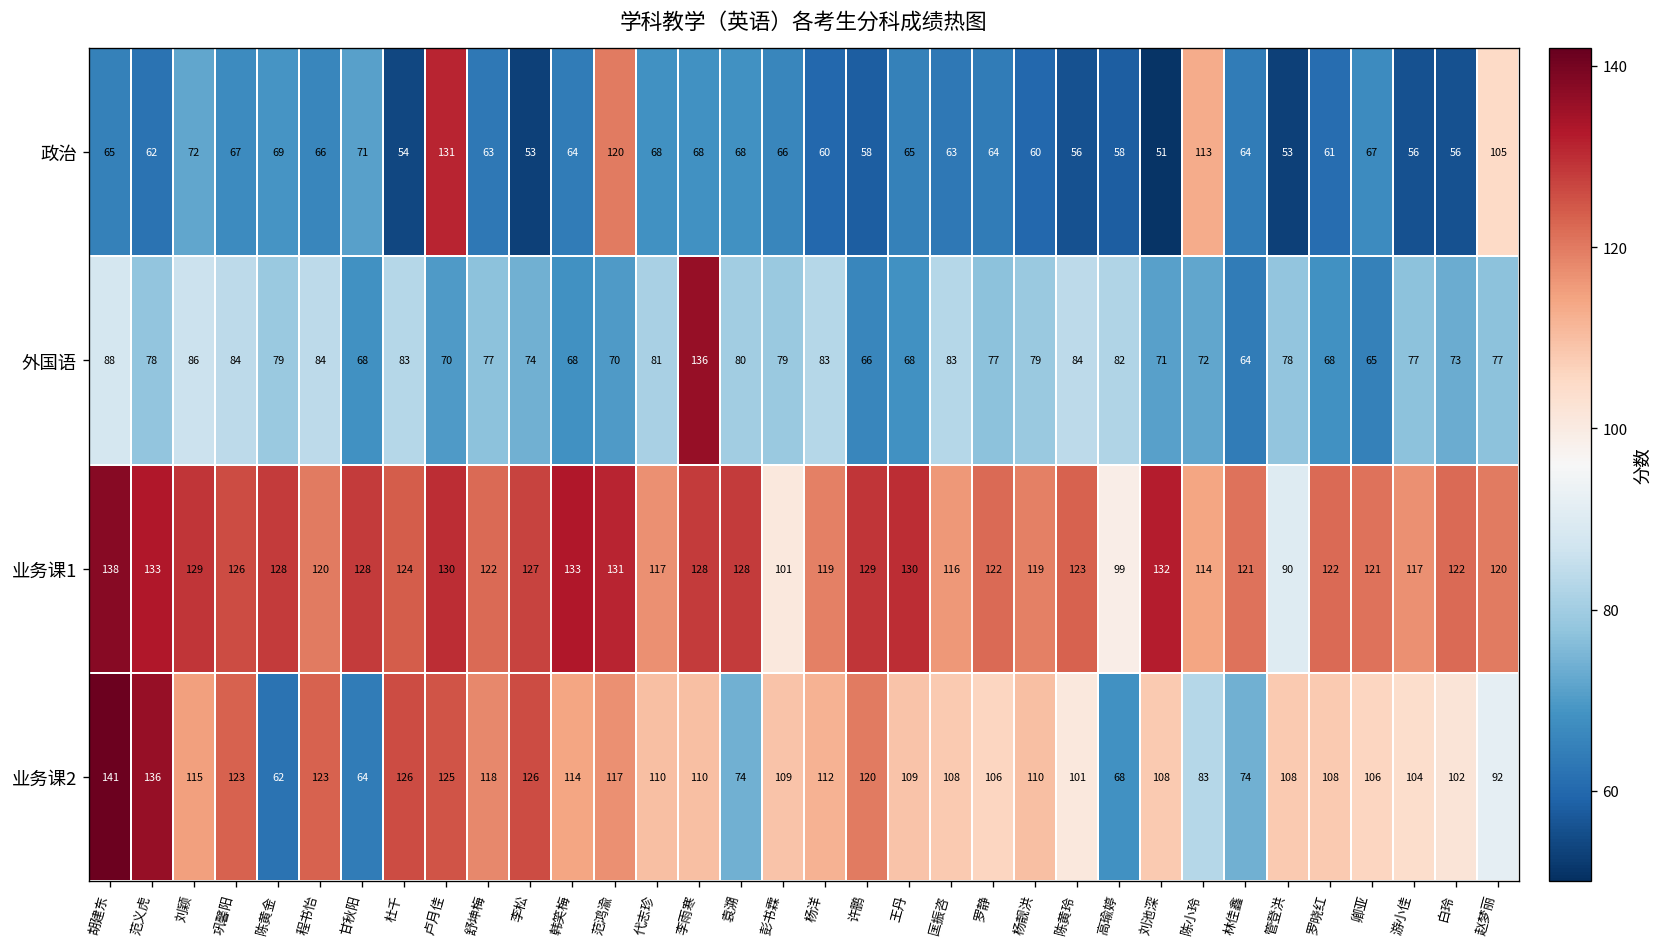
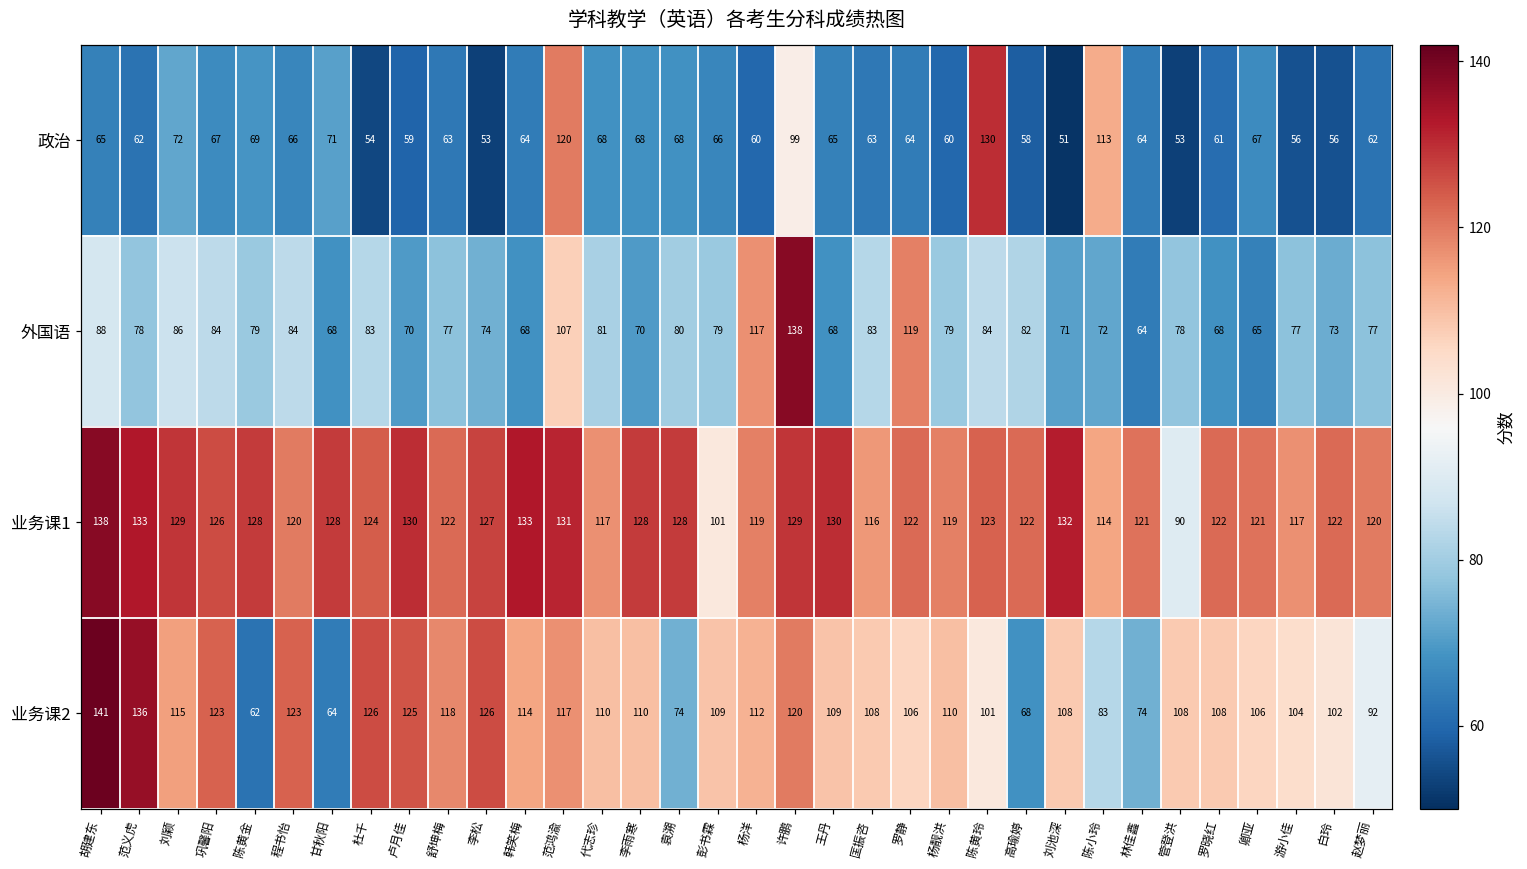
  {
    "政治": {
      "胡建东": 65,
      "范义虎": 62,
      "刘颖": 72,
      "巩馨阳": 67,
      "陈黄金": 69,
      "程书怡": 66,
      "甘秋阳": 71,
      "杜千": 54,
-     "卢月佳": 131,
+     "卢月佳": 59,
      "舒坤梅": 63,
      "李松": 53,
      "韩笑梅": 64,
      "范鸿渝": 120,
      "代志珍": 68,
      "李雨寒": 68,
      "袁溯": 68,
      "彭书霖": 66,
      "杨洋": 60,
-     "许鹏": 58,
+     "许鹏": 99,
      "王丹": 65,
      "匡振咨": 63,
      "罗静": 64,
      "杨靓洪": 60,
-     "陈黄玲": 56,
+     "陈黄玲": 130,
      "高瑜婷": 58,
      "刘池深": 51,
      "陈小玲": 113,
      "林佳鑫": 64,
      "管登洪": 53,
      "罗晓红": 61,
      "卿亚": 67,
      "游小佳": 56,
      "白玲": 56,
-     "赵梦丽": 105
+     "赵梦丽": 62
    },
    "外国语": {
      "胡建东": 88,
      "范义虎": 78,
      "刘颖": 86,
      "巩馨阳": 84,
      "陈黄金": 79,
      "程书怡": 84,
      "甘秋阳": 68,
      "杜千": 83,
      "卢月佳": 70,
      "舒坤梅": 77,
      "李松": 74,
      "韩笑梅": 68,
-     "范鸿渝": 70,
+     "范鸿渝": 107,
      "代志珍": 81,
-     "李雨寒": 136,
+     "李雨寒": 70,
      "袁溯": 80,
      "彭书霖": 79,
-     "杨洋": 83,
-     "许鹏": 66,
+     "杨洋": 117,
+     "许鹏": 138,
      "王丹": 68,
      "匡振咨": 83,
-     "罗静": 77,
+     "罗静": 119,
      "杨靓洪": 79,
      "陈黄玲": 84,
      "高瑜婷": 82,
      "刘池深": 71,
      "陈小玲": 72,
      "林佳鑫": 64,
      "管登洪": 78,
      "罗晓红": 68,
      "卿亚": 65,
      "游小佳": 77,
      "白玲": 73,
      "赵梦丽": 77
    },
    "业务课1": {
      "胡建东": 138,
      "范义虎": 133,
      "刘颖": 129,
      "巩馨阳": 126,
      "陈黄金": 128,
      "程书怡": 120,
      "甘秋阳": 128,
      "杜千": 124,
      "卢月佳": 130,
      "舒坤梅": 122,
      "李松": 127,
      "韩笑梅": 133,
      "范鸿渝": 131,
      "代志珍": 117,
      "李雨寒": 128,
      "袁溯": 128,
      "彭书霖": 101,
      "杨洋": 119,
      "许鹏": 129,
      "王丹": 130,
      "匡振咨": 116,
      "罗静": 122,
      "杨靓洪": 119,
      "陈黄玲": 123,
-     "高瑜婷": 99,
+     "高瑜婷": 122,
      "刘池深": 132,
      "陈小玲": 114,
      "林佳鑫": 121,
      "管登洪": 90,
      "罗晓红": 122,
      "卿亚": 121,
      "游小佳": 117,
      "白玲": 122,
      "赵梦丽": 120
    },
    "业务课2": {
      "胡建东": 141,
      "范义虎": 136,
      "刘颖": 115,
      "巩馨阳": 123,
      "陈黄金": 62,
      "程书怡": 123,
      "甘秋阳": 64,
      "杜千": 126,
      "卢月佳": 125,
      "舒坤梅": 118,
      "李松": 126,
      "韩笑梅": 114,
      "范鸿渝": 117,
      "代志珍": 110,
      "李雨寒": 110,
      "袁溯": 74,
      "彭书霖": 109,
      "杨洋": 112,
      "许鹏": 120,
      "王丹": 109,
      "匡振咨": 108,
      "罗静": 106,
      "杨靓洪": 110,
      "陈黄玲": 101,
      "高瑜婷": 68,
      "刘池深": 108,
      "陈小玲": 83,
      "林佳鑫": 74,
      "管登洪": 108,
      "罗晓红": 108,
      "卿亚": 106,
      "游小佳": 104,
      "白玲": 102,
      "赵梦丽": 92
    }
  }
